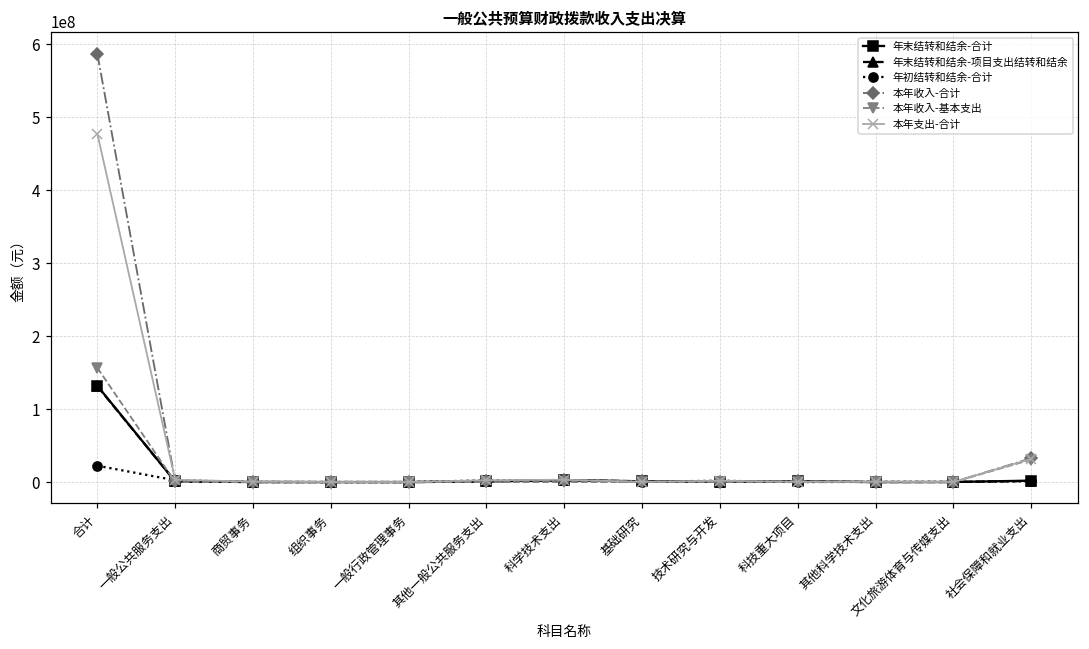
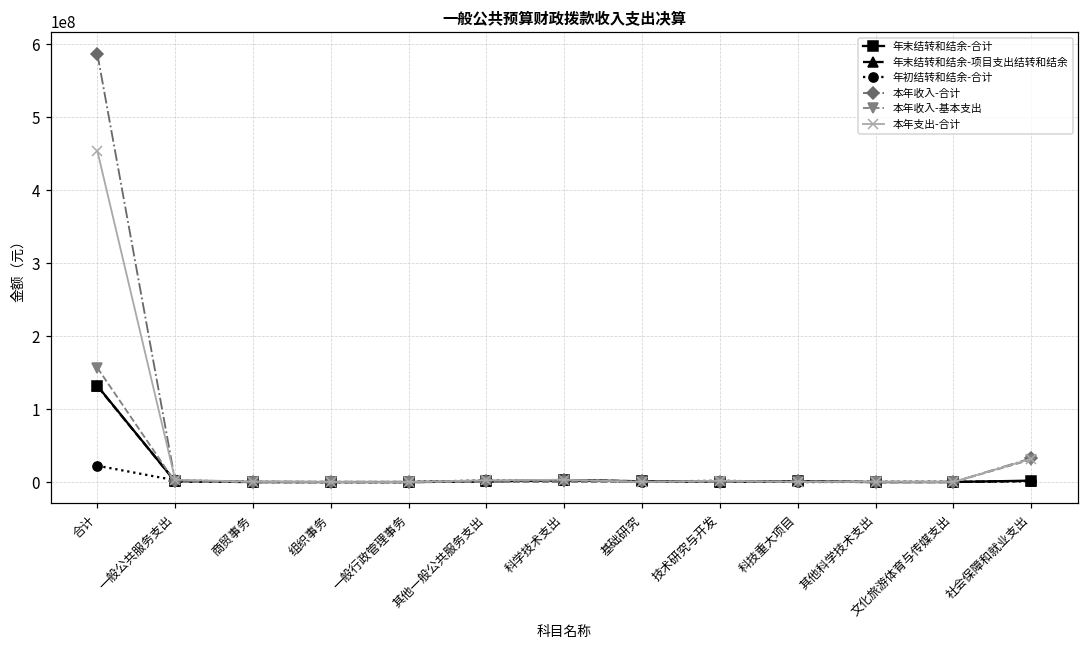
  {
    "本年支出-合计": {
-     "合计": 480000000
+     "合计": 450000000
    }
  }
